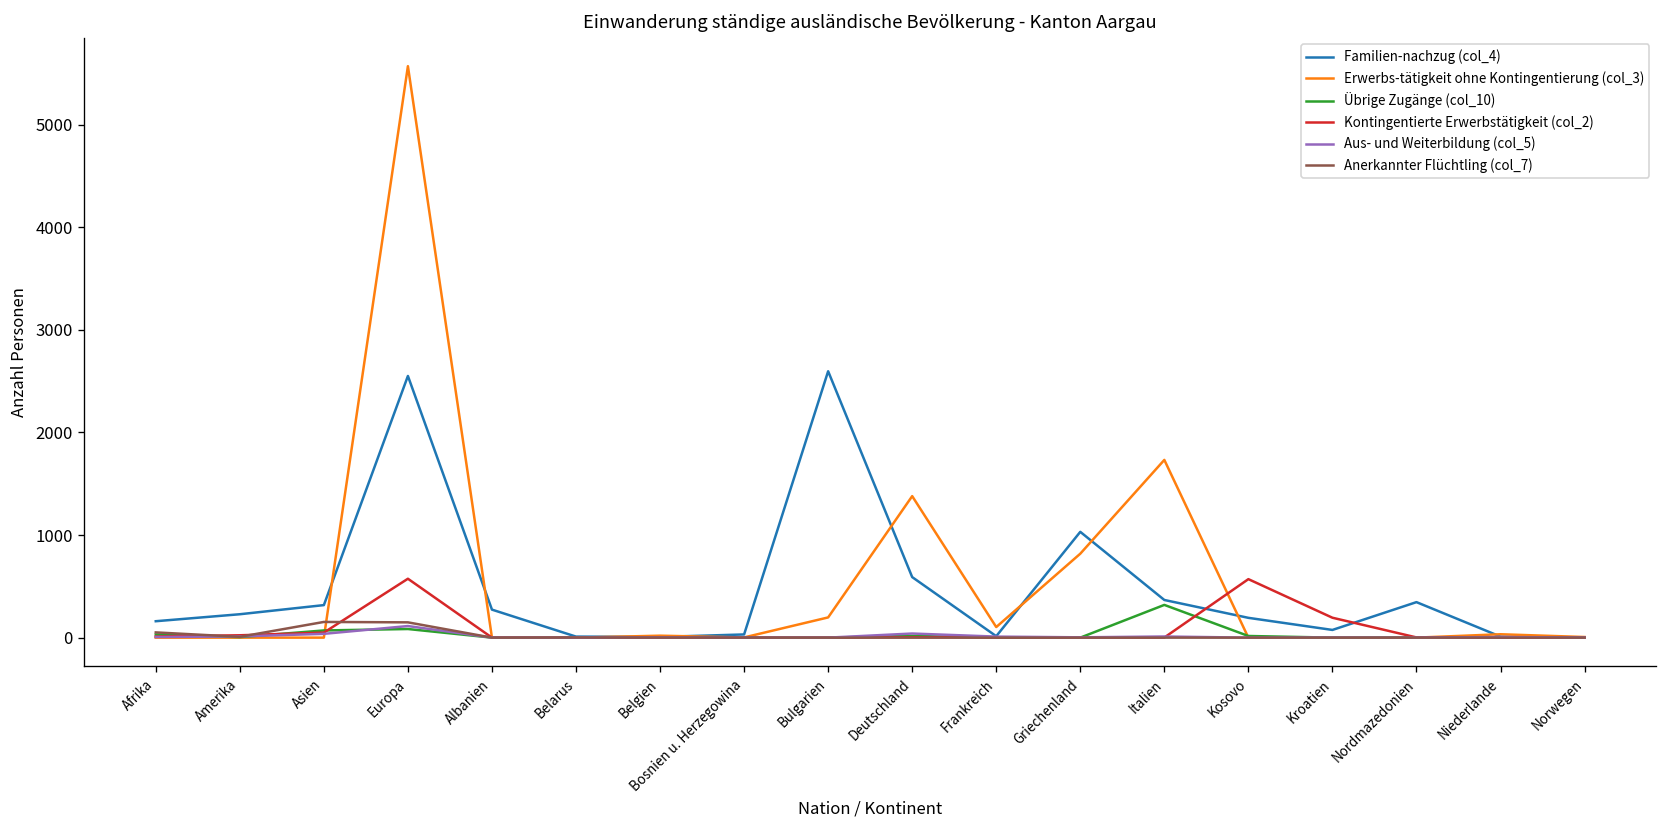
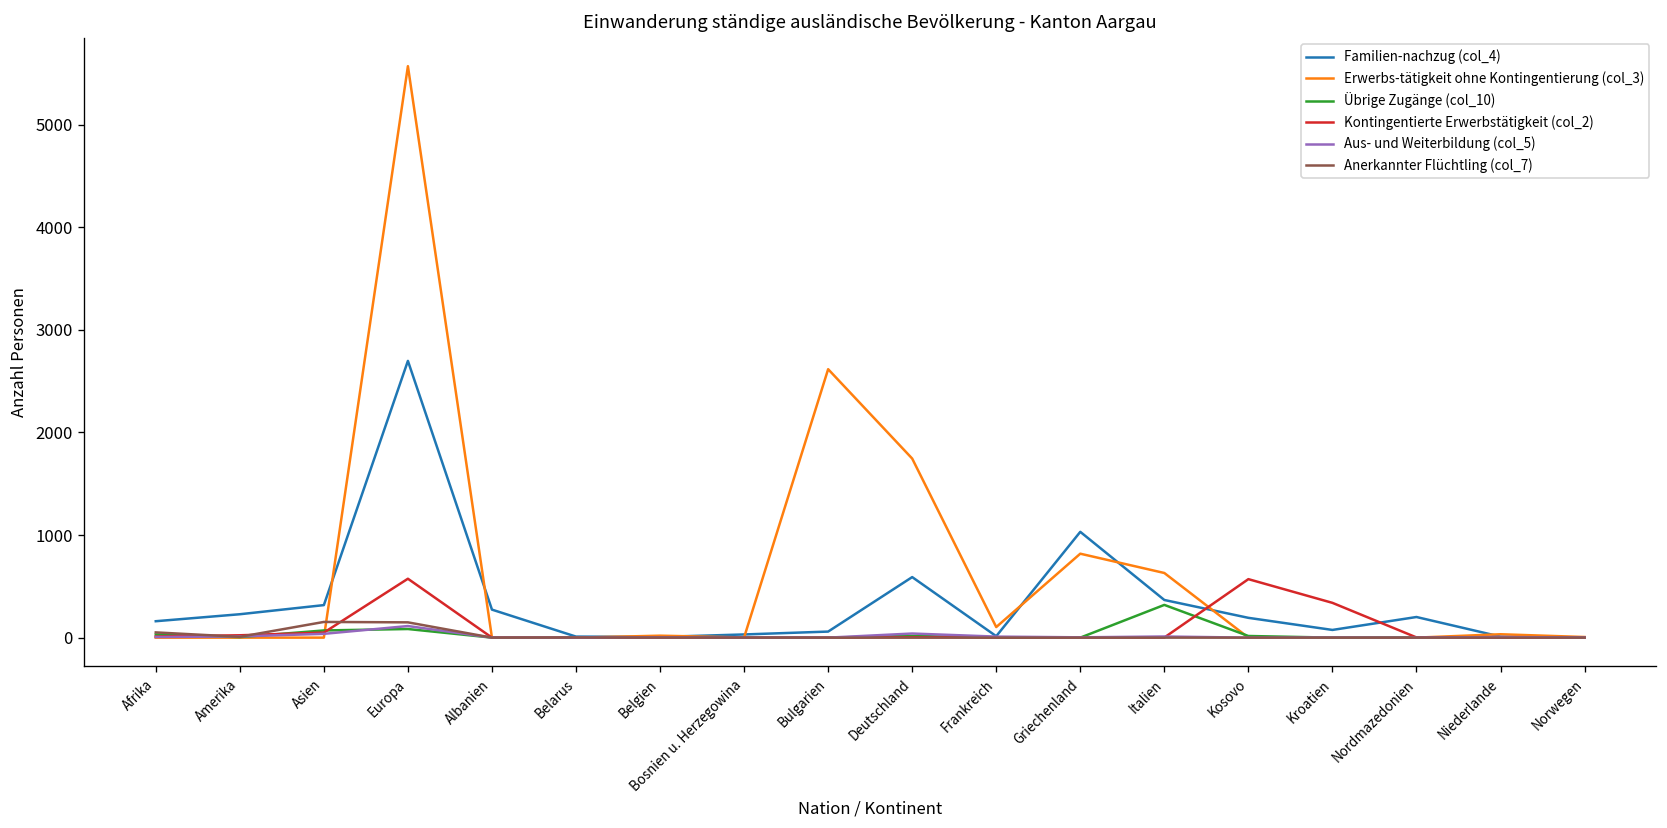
  {
    "Familien-nachzug (col_4)": {
      "Afrika": 200,
      "Amerika": 200,
      "Asien": 300,
-     "Europa": 2600,
+     "Europa": 2700,
      "Albanien": 300,
-     "Bulgarien": 2600,
+     "Bulgarien": 100,
      "Deutschland": 600,
      "Griechenland": 1000,
      "Italien": 400,
      "Kosovo": 200,
      "Kroatien": 100,
-     "Nordmazedonien": 300
+     "Nordmazedonien": 200
    },
    "Erwerbs-tätigkeit ohne Kontingentierung (col_3)": {
      "Asien": 0,
      "Europa": 5600,
-     "Bulgarien": 200,
-     "Deutschland": 1400,
+     "Bulgarien": 2600,
+     "Deutschland": 1700,
      "Frankreich": 100,
      "Griechenland": 800,
-     "Italien": 1700
+     "Italien": 600
    },
    "Übrige Zugänge (col_10)": {
      "Italien": 300
    },
    "Kontingentierte Erwerbstätigkeit (col_2)": {
      "Europa": 600,
      "Kosovo": 600,
-     "Kroatien": 200
+     "Kroatien": 300
    },
    "Anerkannter Flüchtling (col_7)": {
      "Asien": 200,
      "Europa": 100
    }
  }
